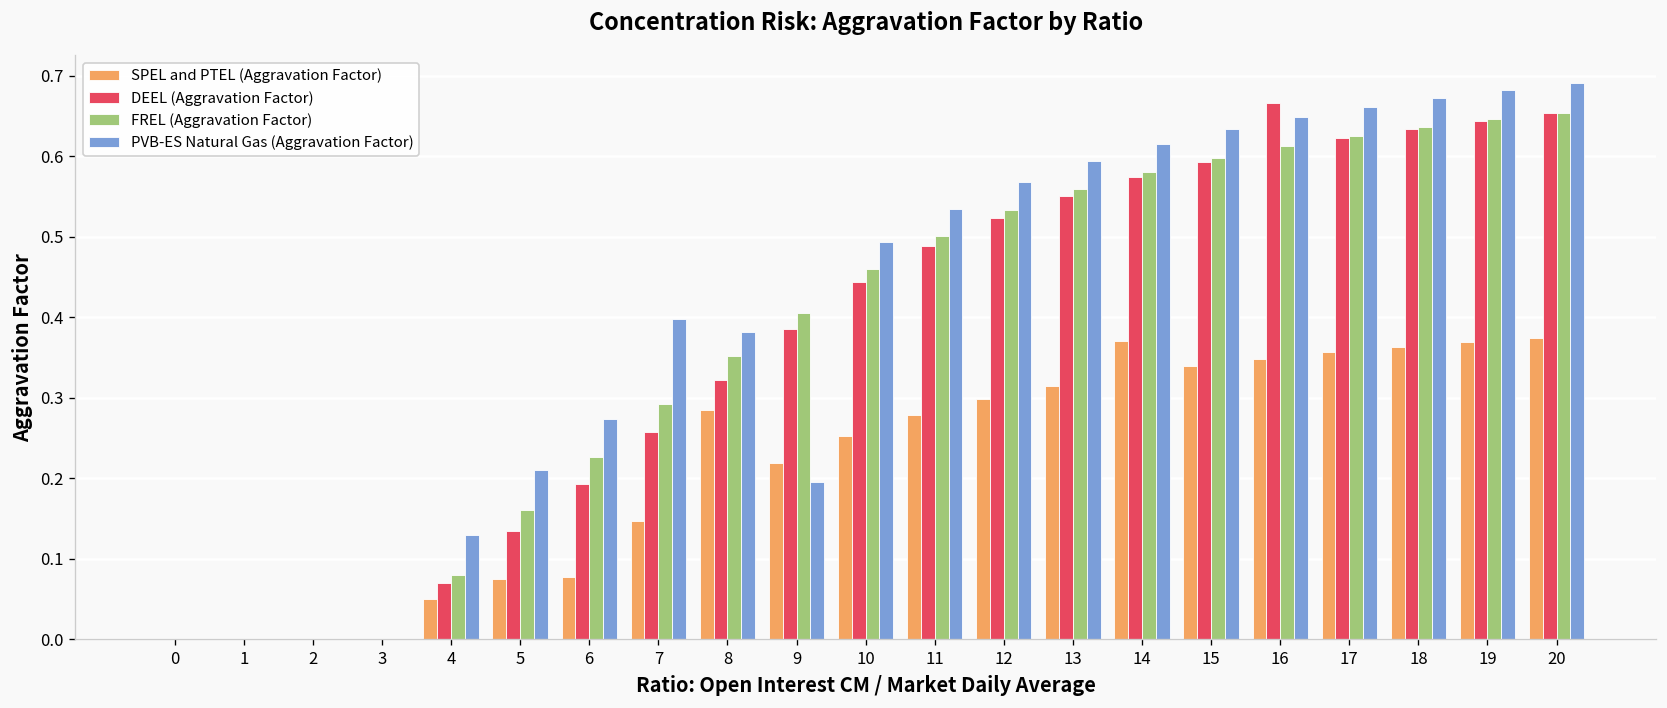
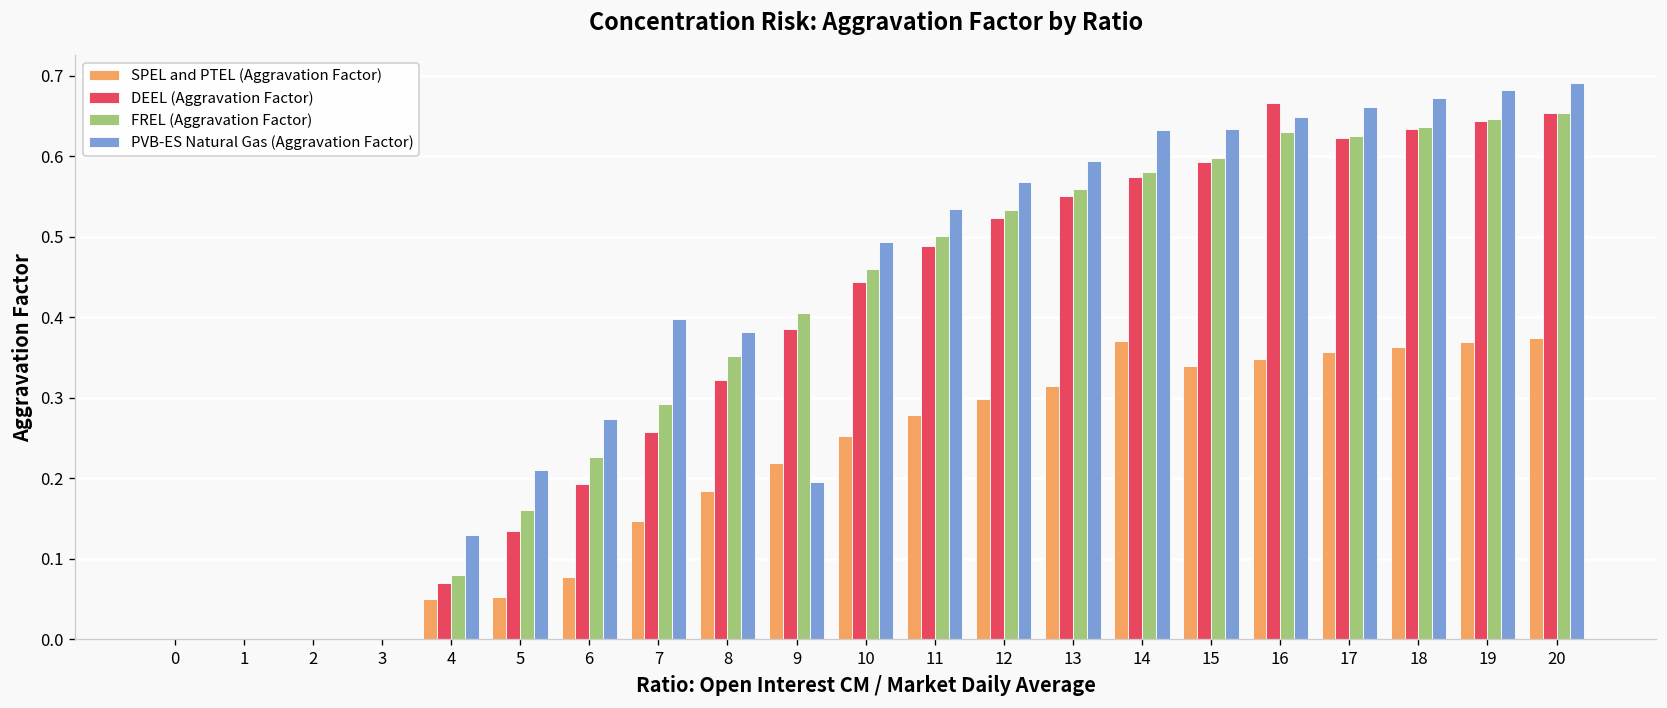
  {
    "SPEL and PTEL (Aggravation Factor)": {
      "0": 0.00,
      "1": 0.00,
      "2": 0.00,
      "3": 0.00,
      "4": 0.05,
-     "5": 0.08,
+     "5": 0.05,
      "6": 0.08,
      "7": 0.15,
-     "8": 0.28,
+     "8": 0.18,
      "9": 0.22,
      "10": 0.25,
      "11": 0.28,
      "12": 0.30,
      "13": 0.32,
      "14": 0.37,
      "15": 0.34,
      "16": 0.35,
      "17": 0.36,
      "18": 0.36,
      "19": 0.37,
      "20": 0.37
    },
    "DEEL (Aggravation Factor)": {
      "0": 0.00,
      "1": 0.00,
      "2": 0.00,
      "3": 0.00,
      "4": 0.07,
      "5": 0.14,
      "6": 0.19,
      "7": 0.26,
      "8": 0.32,
      "9": 0.38,
      "10": 0.44,
      "11": 0.49,
      "12": 0.52,
      "13": 0.55,
      "14": 0.57,
      "15": 0.59,
      "16": 0.67,
      "17": 0.62,
      "18": 0.63,
      "19": 0.64,
      "20": 0.65
    },
    "FREL (Aggravation Factor)": {
      "0": 0.00,
      "1": 0.00,
      "2": 0.00,
      "3": 0.00,
      "4": 0.08,
      "5": 0.16,
      "6": 0.23,
      "7": 0.29,
      "8": 0.35,
      "9": 0.40,
      "10": 0.46,
      "11": 0.50,
      "12": 0.53,
      "13": 0.56,
      "14": 0.58,
      "15": 0.60,
-     "16": 0.61,
+     "16": 0.63,
      "17": 0.63,
      "18": 0.64,
      "19": 0.65,
      "20": 0.65
    },
    "PVB-ES Natural Gas (Aggravation Factor)": {
      "0": 0.00,
      "1": 0.00,
      "2": 0.00,
      "3": 0.00,
      "4": 0.13,
      "5": 0.21,
      "6": 0.27,
      "7": 0.40,
      "8": 0.38,
      "9": 0.20,
      "10": 0.49,
      "11": 0.54,
      "12": 0.57,
      "13": 0.59,
-     "14": 0.62,
+     "14": 0.63,
      "15": 0.63,
      "16": 0.65,
      "17": 0.66,
      "18": 0.67,
      "19": 0.68,
      "20": 0.69
    }
  }
